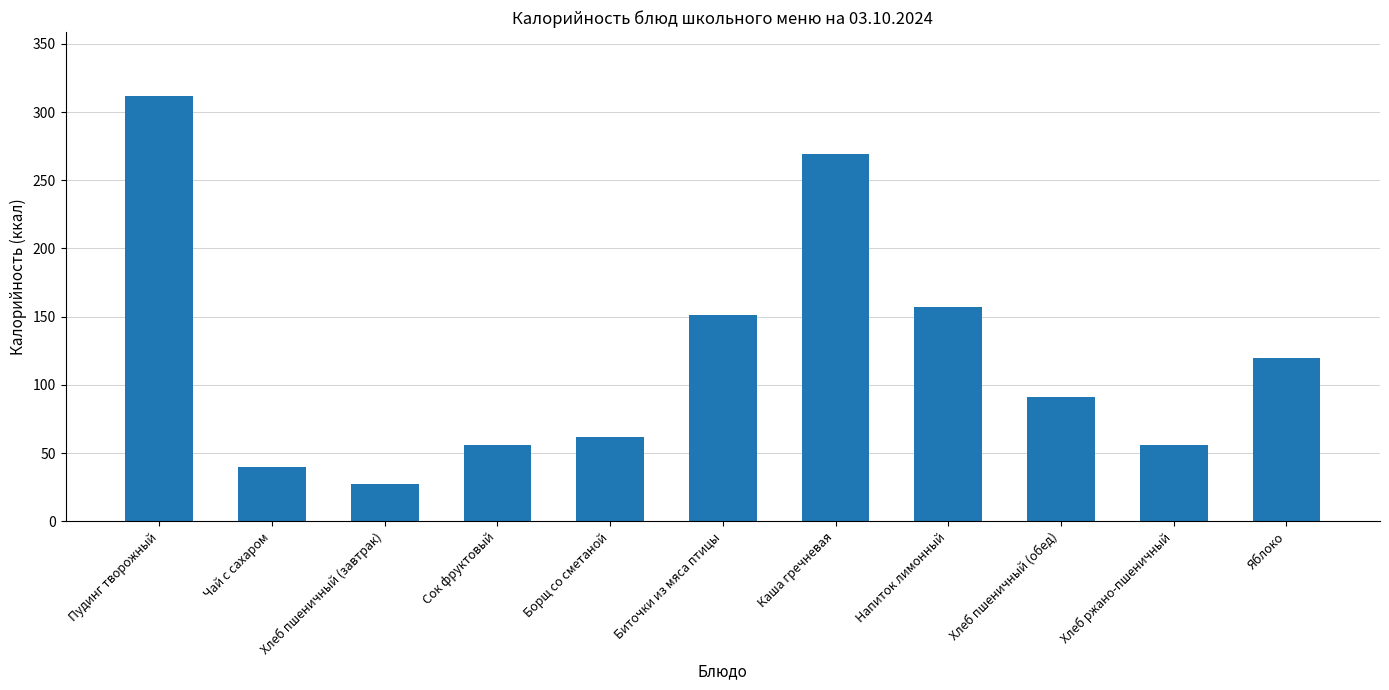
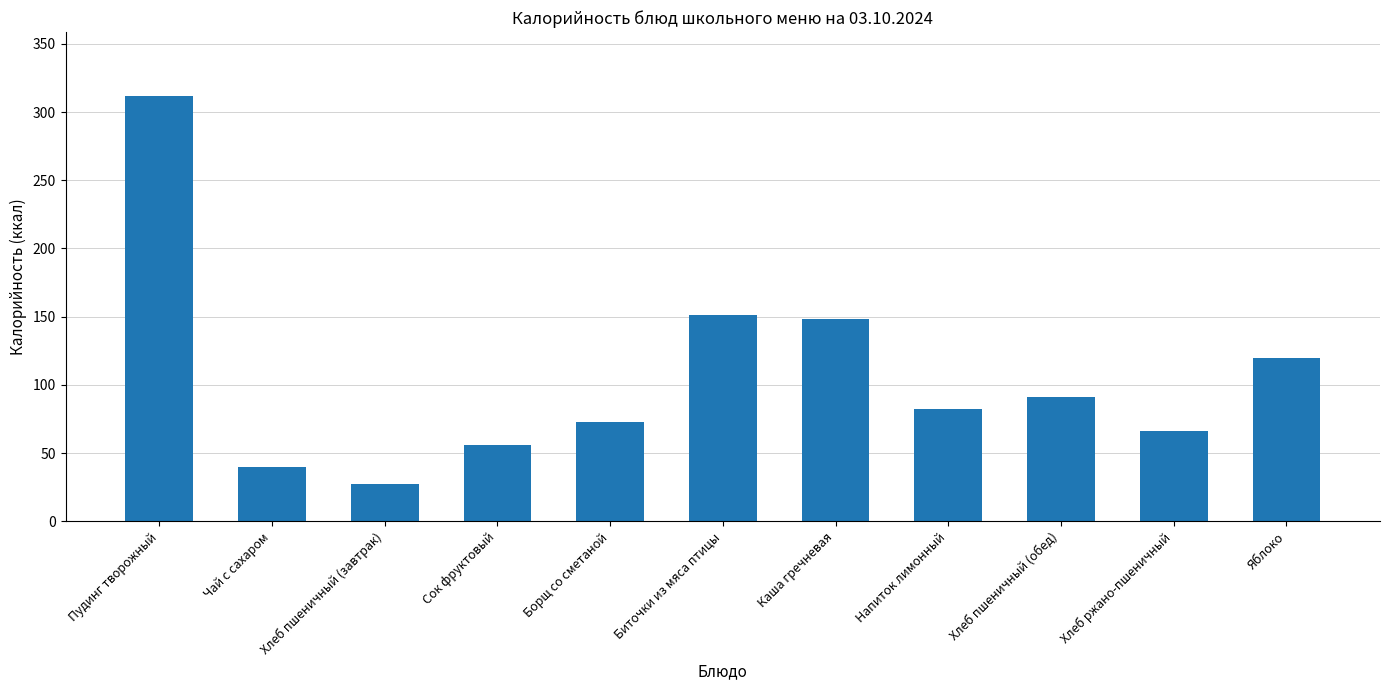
  {
    "Пудинг творожный": 312,
    "Чай с сахаром": 40,
    "Хлеб пшеничный (завтрак)": 28,
    "Сок фруктовый": 56,
-   "Борщ со сметаной": 62,
+   "Борщ со сметаной": 73,
    "Биточки из мяса птицы": 151,
-   "Каша гречневая": 269,
-   "Напиток лимонный": 157,
+   "Каша гречневая": 149,
+   "Напиток лимонный": 82,
    "Хлеб пшеничный (обед)": 91,
-   "Хлеб ржано-пшеничный": 56,
+   "Хлеб ржано-пшеничный": 66,
    "Яблоко": 120
  }
